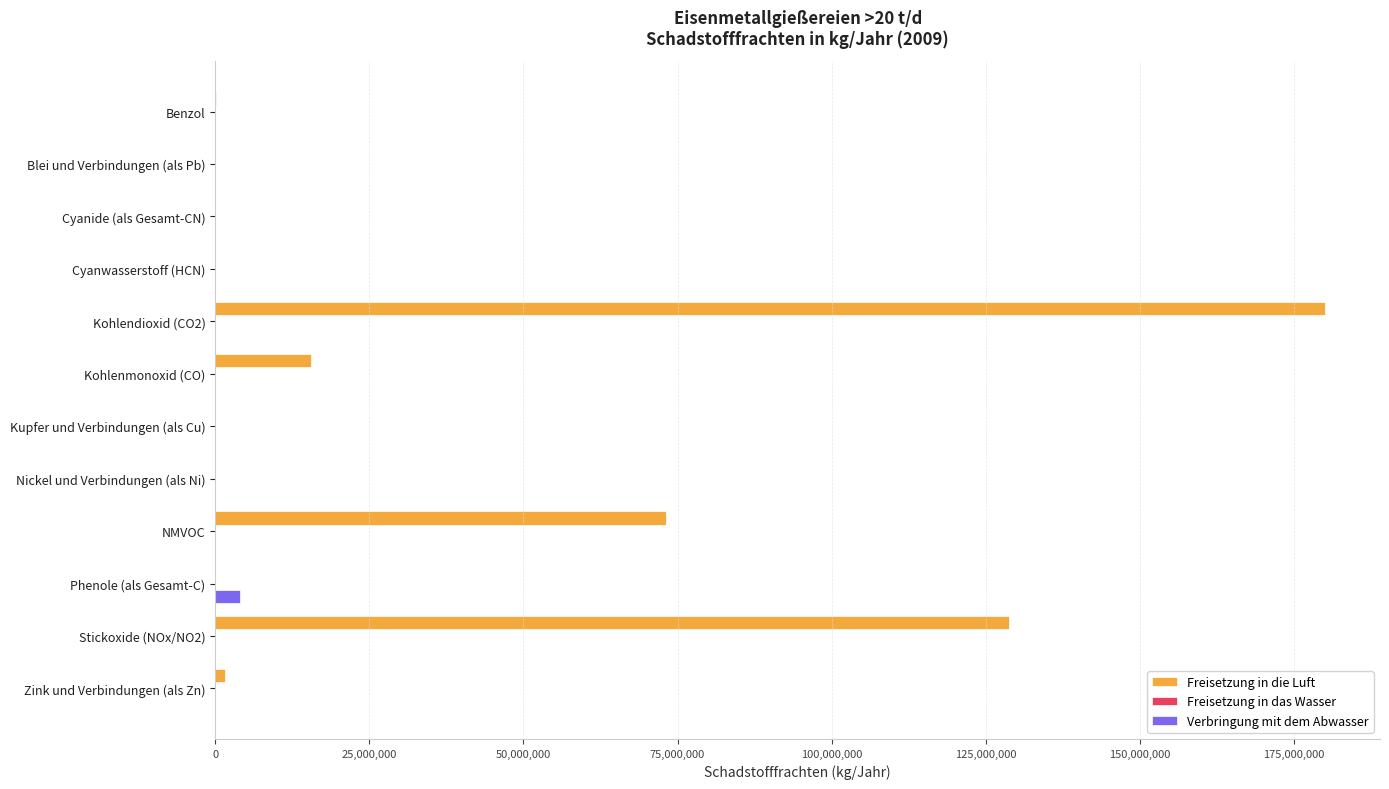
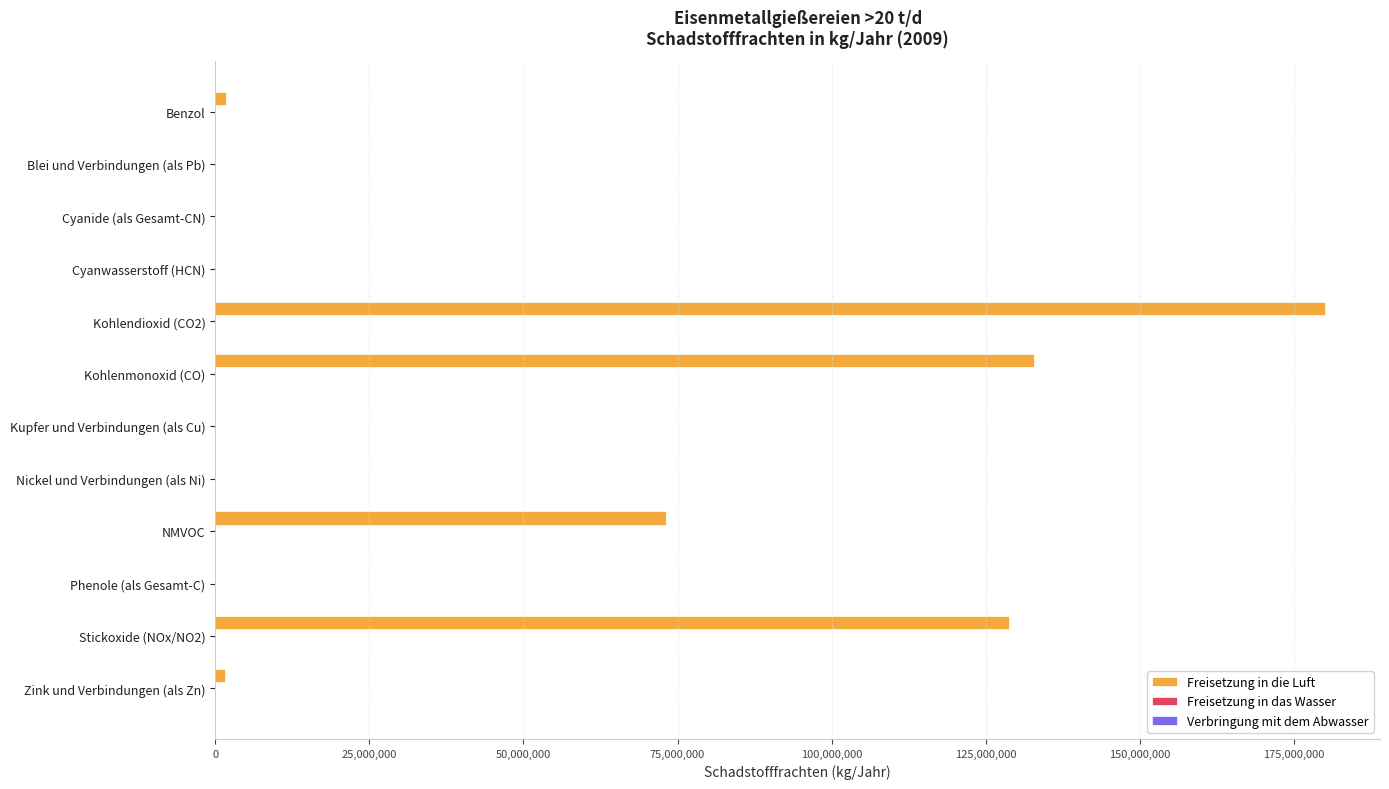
  {
    "Freisetzung in die Luft": {
-     "Benzol": "0",
+     "Benzol": "2,000,000",
      "Blei und Verbindungen (als Pb)": "0",
      "Cyanide (als Gesamt-CN)": "0",
      "Kohlendioxid (CO2)": "180,000,000",
-     "Kohlenmonoxid (CO)": "15,000,000",
+     "Kohlenmonoxid (CO)": "133,000,000",
      "Kupfer und Verbindungen (als Cu)": "0",
      "Nickel und Verbindungen (als Ni)": "0",
      "NMVOC": "73,000,000",
      "Phenole (als Gesamt-C)": "0",
      "Stickoxide (NOx/NO2)": "129,000,000",
      "Zink und Verbindungen (als Zn)": "1,000,000"
    },
    "Freisetzung in das Wasser": {
      "Benzol": "0",
      "Blei und Verbindungen (als Pb)": "0",
      "Cyanide (als Gesamt-CN)": "0",
      "Cyanwasserstoff (HCN)": "0",
      "Kohlendioxid (CO2)": "0",
      "Kohlenmonoxid (CO)": "0",
      "Kupfer und Verbindungen (als Cu)": "0",
      "Nickel und Verbindungen (als Ni)": "0",
      "NMVOC": "0",
      "Phenole (als Gesamt-C)": "0",
      "Stickoxide (NOx/NO2)": "0"
    },
    "Verbringung mit dem Abwasser": {
      "Benzol": "0",
      "Cyanwasserstoff (HCN)": "0",
      "Kohlendioxid (CO2)": "0",
      "Kohlenmonoxid (CO)": "0",
      "NMVOC": "0",
-     "Phenole (als Gesamt-C)": "4,000,000",
+     "Phenole (als Gesamt-C)": "0",
      "Stickoxide (NOx/NO2)": "0"
    }
  }
